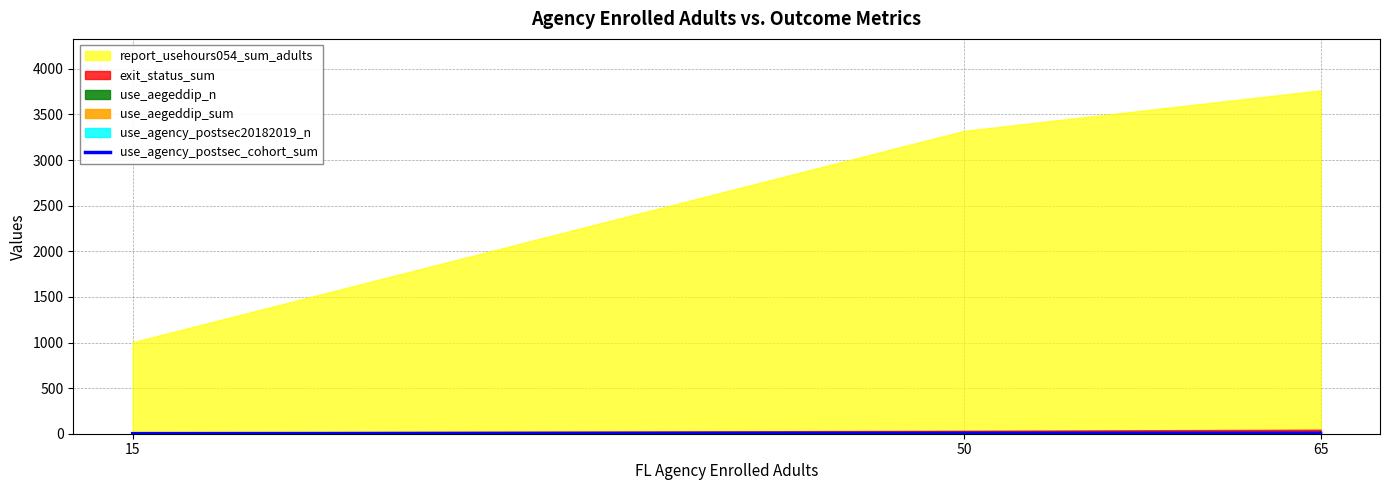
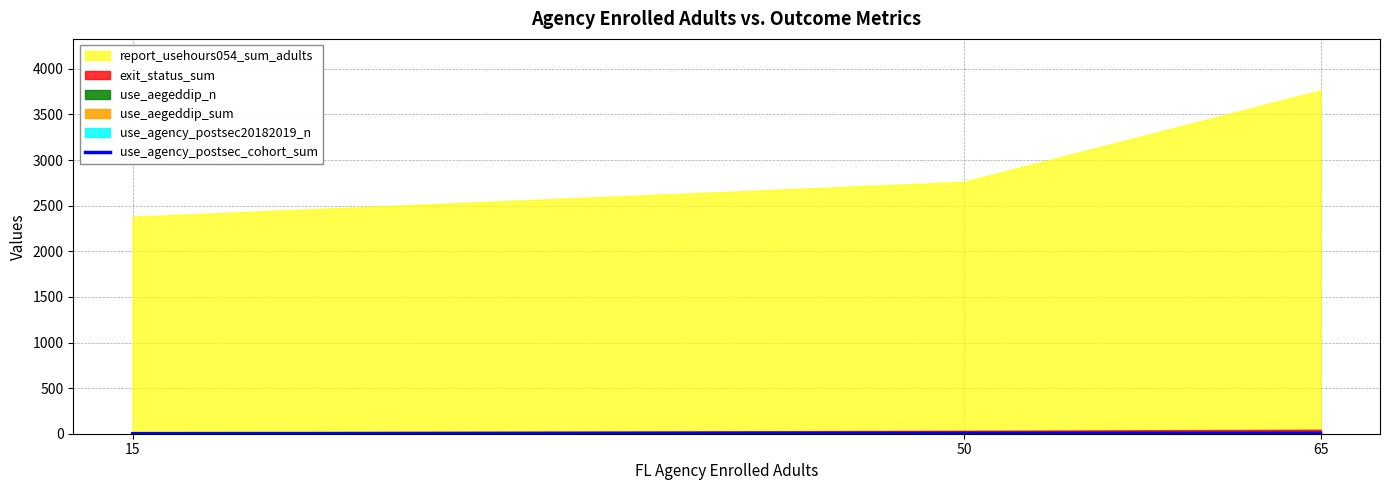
  {
    "report_usehours054_sum_adults": {
-     "15": 1000,
-     "50": 3300,
+     "15": 2400,
+     "50": 2800,
      "65": 3800
    },
    "exit_status_sum": {
      "65": 0
    }
  }
